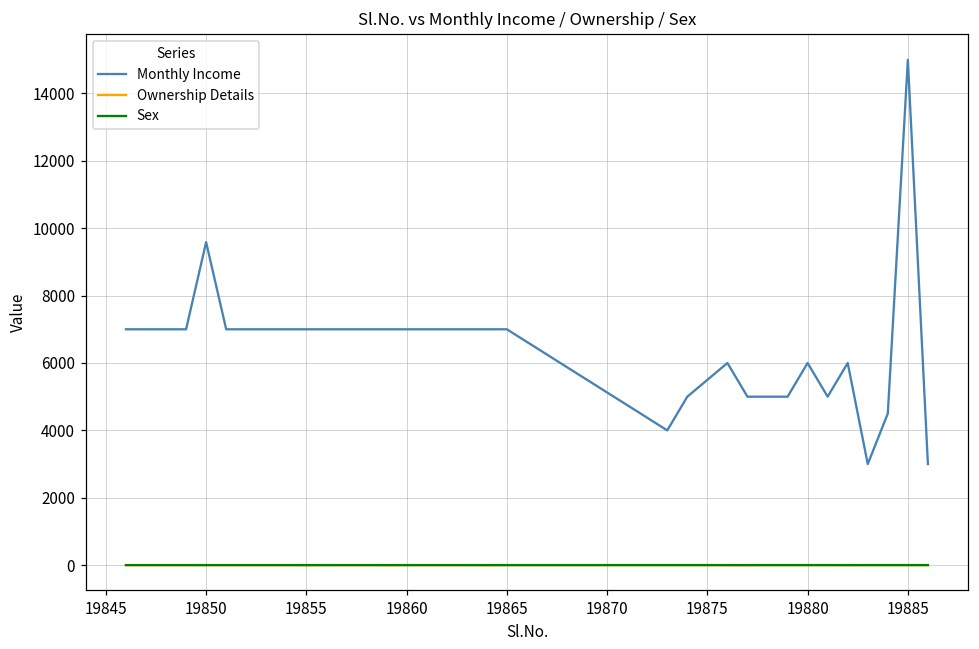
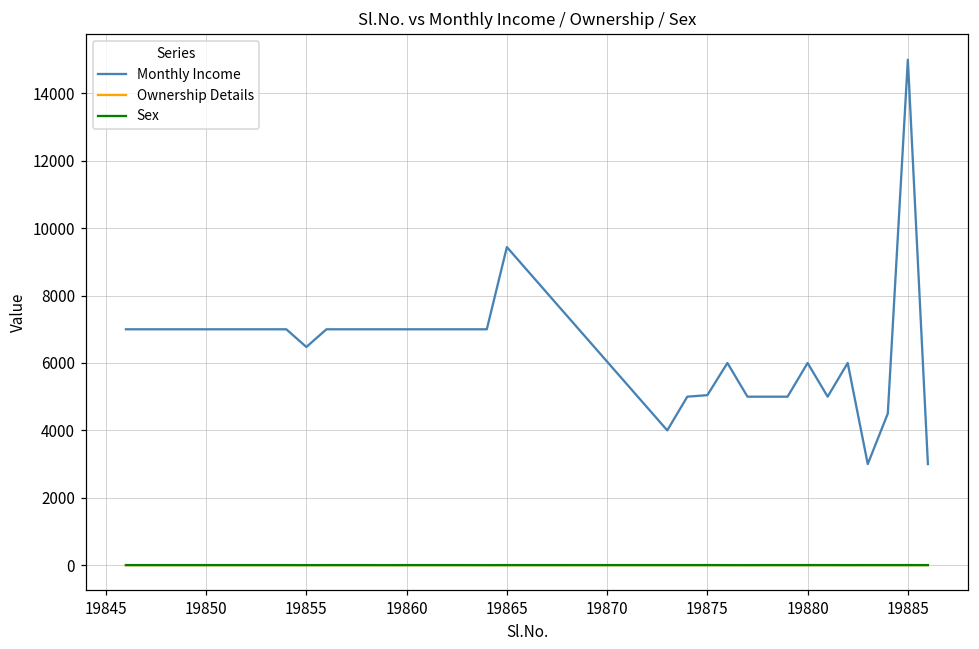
  {
    "Monthly Income": {
-     "19850": 9600,
-     "19855": 7000,
+     "19850": 7000,
+     "19855": 6500,
      "19860": 7000,
-     "19865": 7000,
-     "19875": 5500,
+     "19865": 9400,
+     "19875": 5000,
      "19880": 6000,
      "19885": 15000
    },
    "Sex": {
      "19850": 0,
      "19855": 0,
      "19860": 0,
      "19865": 0,
      "19875": 0,
      "19880": 0,
      "19885": 0
    }
  }
